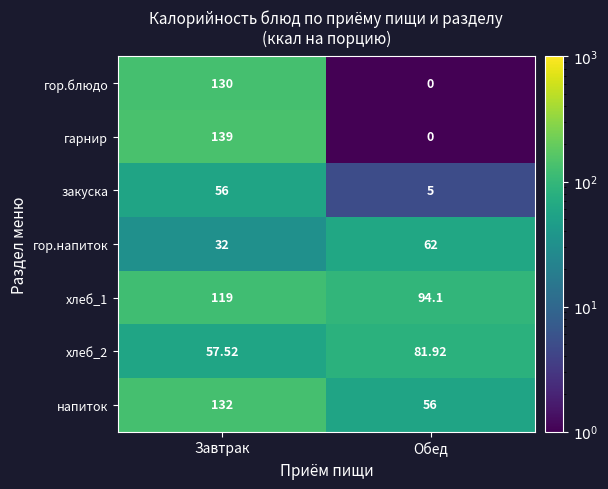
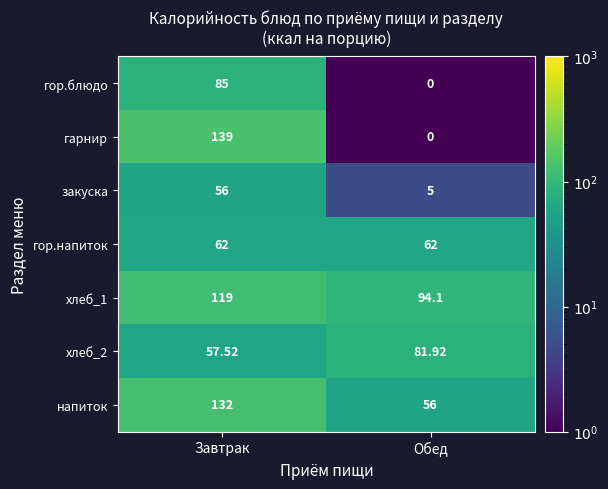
  {
    "гор.блюдо": {
-     "Завтрак": 130,
+     "Завтрак": 85,
      "Обед": 0
    },
    "гарнир": {
      "Завтрак": 139,
      "Обед": 0
    },
    "закуска": {
      "Завтрак": 56,
      "Обед": 5
    },
    "гор.напиток": {
-     "Завтрак": 32,
+     "Завтрак": 62,
      "Обед": 62
    },
    "хлеб_1": {
      "Завтрак": 119,
      "Обед": 94.1
    },
    "хлеб_2": {
      "Завтрак": 57.52,
      "Обед": 81.92
    },
    "напиток": {
      "Завтрак": 132,
      "Обед": 56
    }
  }
